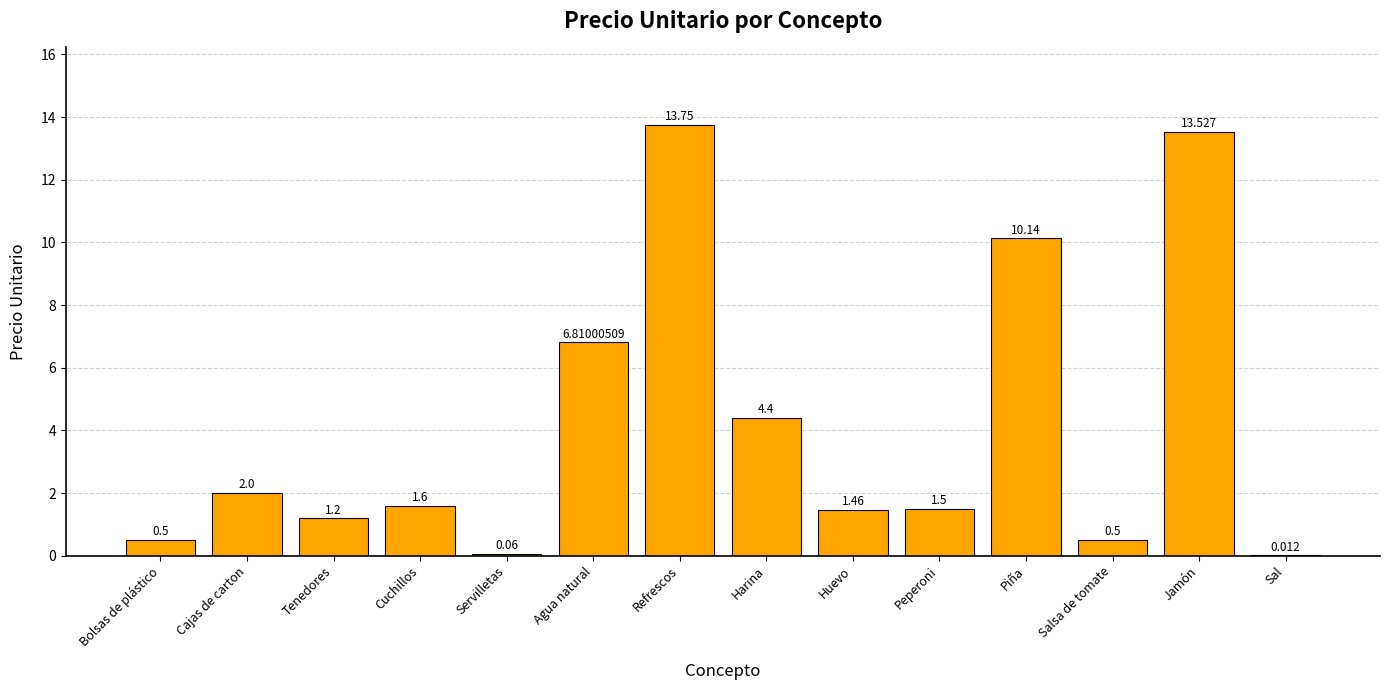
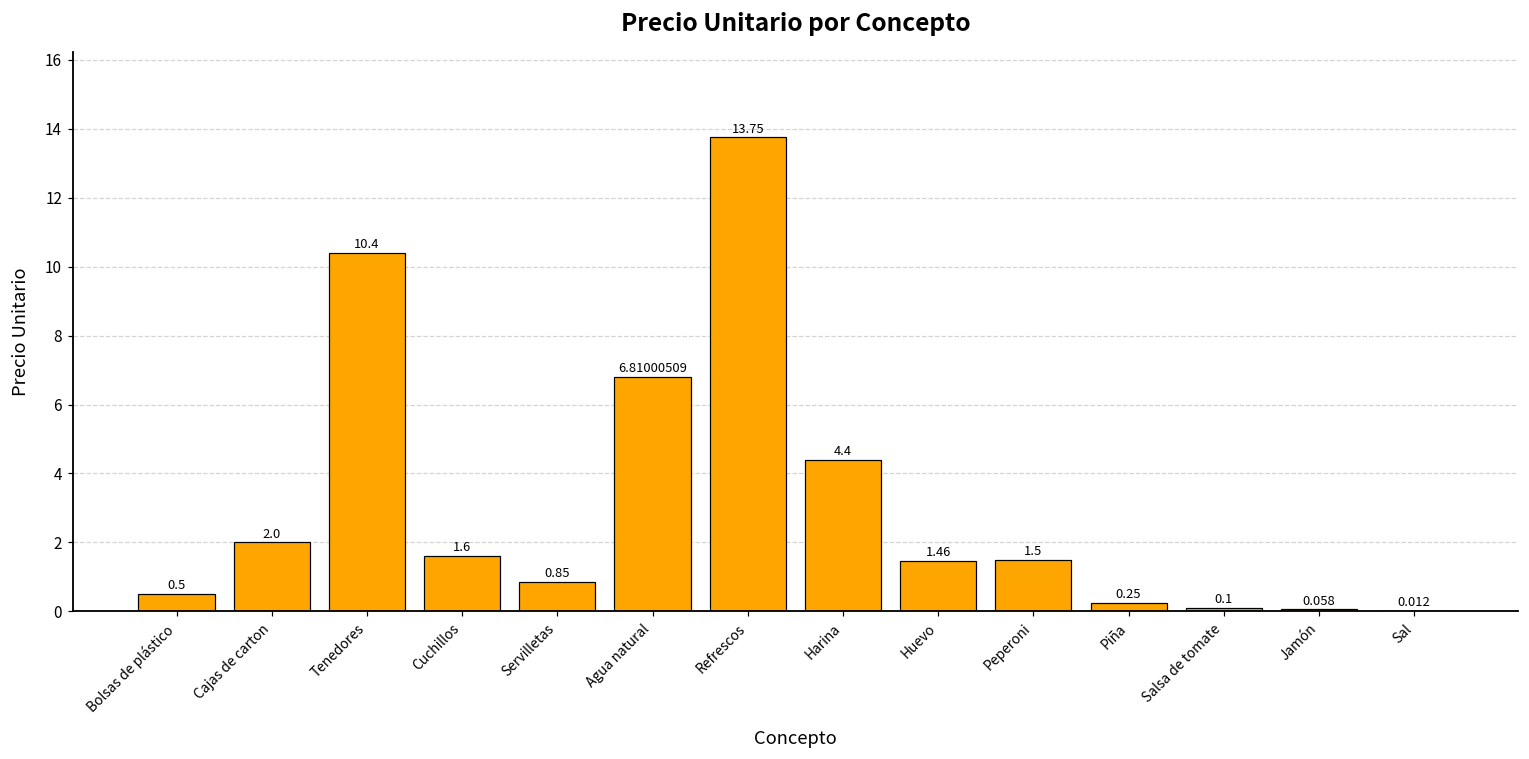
  {
    "Bolsas de plástico": 0.5,
    "Cajas de carton": 2.0,
-   "Tenedores": 1.2,
+   "Tenedores": 10.4,
    "Cuchillos": 1.6,
-   "Servilletas": 0.06,
+   "Servilletas": 0.85,
    "Agua natural": 6.81000509,
    "Refrescos": 13.75,
    "Harina": 4.4,
    "Huevo": 1.46,
    "Peperoni": 1.5,
-   "Piña": 10.14,
-   "Salsa de tomate": 0.5,
-   "Jamón": 13.527,
+   "Piña": 0.25,
+   "Salsa de tomate": 0.1,
+   "Jamón": 0.058,
    "Sal": 0.012
  }
